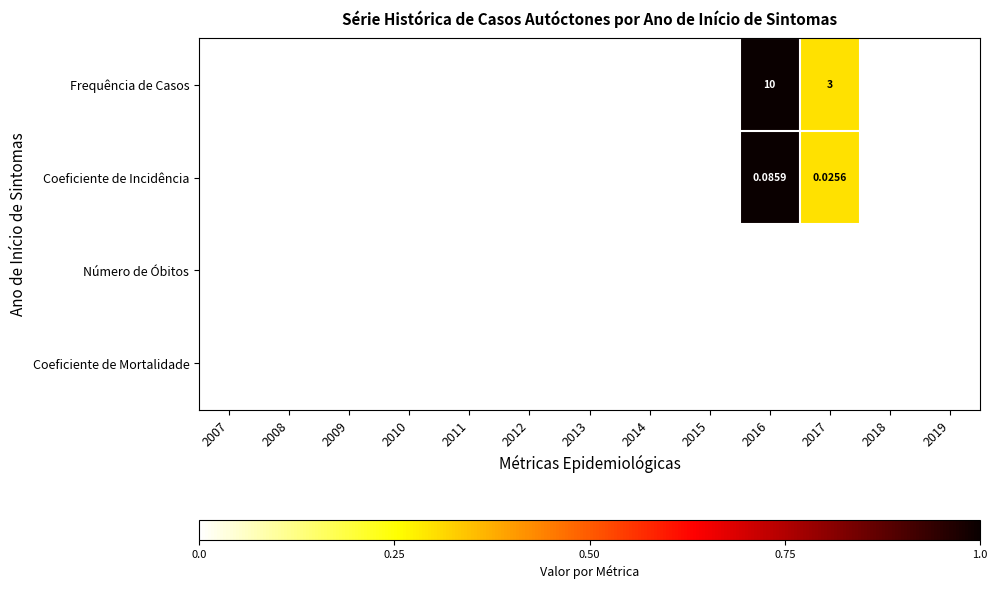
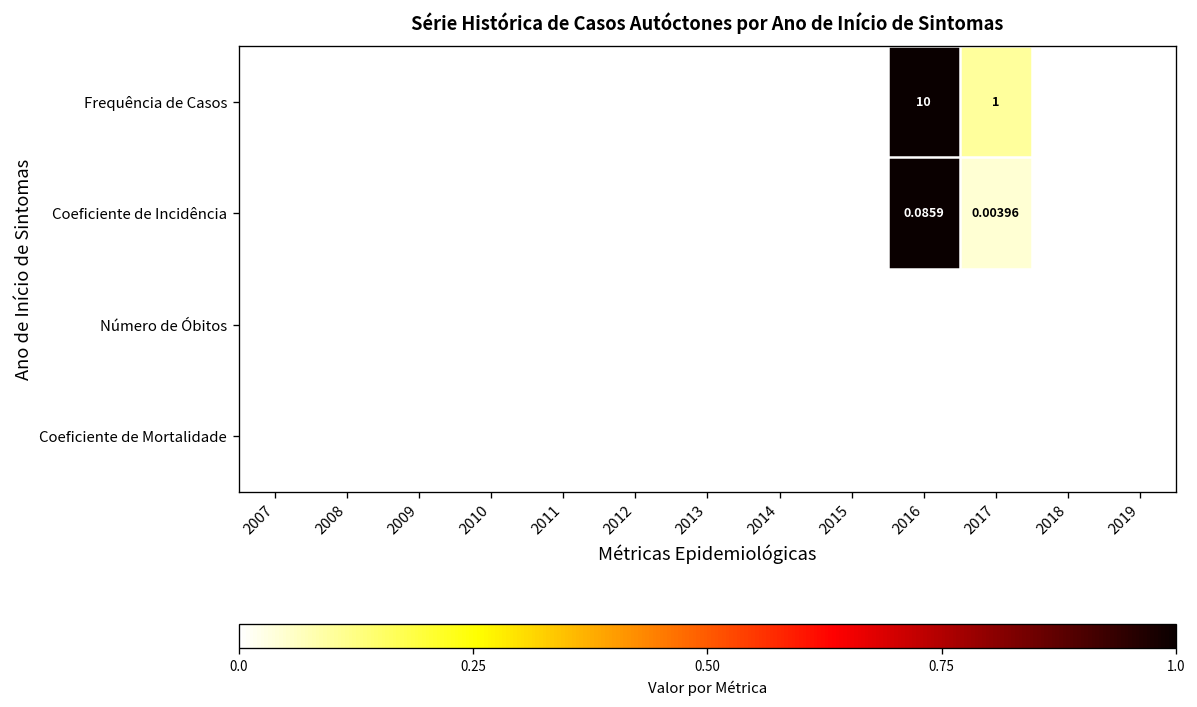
  {
    "Frequência de Casos": {
      "2016": 10,
-     "2017": 3
+     "2017": 1
    },
    "Coeficiente de Incidência": {
      "2016": 0.0859,
-     "2017": 0.0256
+     "2017": 0.00396
    }
  }
